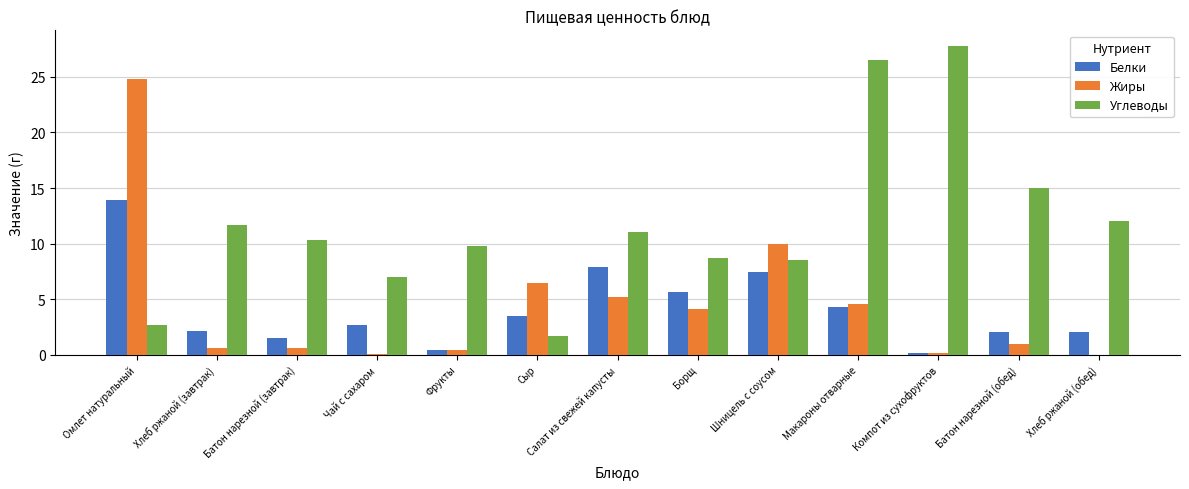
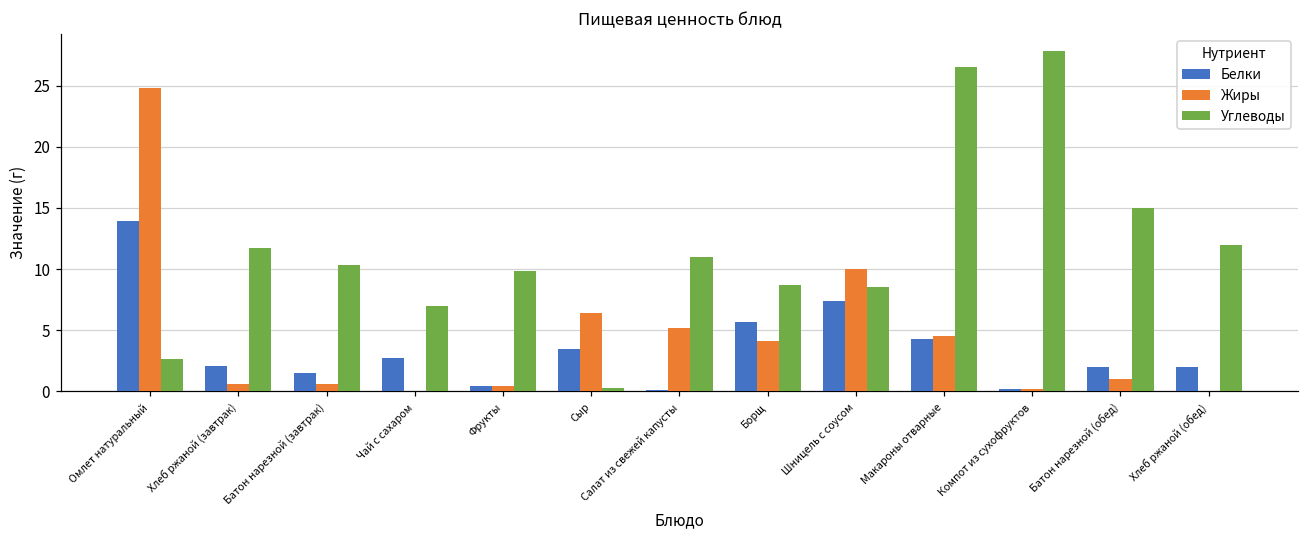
  {
    "Белки": {
      "Омлет натуральный": 13.9,
      "Хлеб ржаной (завтрак)": 2.1,
      "Батон нарезной (завтрак)": 1.5,
      "Чай с сахаром": 2.7,
      "Фрукты": 0.4,
      "Сыр": 3.5,
-     "Салат из свежей капусты": 7.9,
+     "Салат из свежей капусты": 0.1,
      "Борщ": 5.6,
      "Шницель с соусом": 7.4,
      "Макароны отварные": 4.3,
      "Батон нарезной (обед)": 2.0,
      "Хлеб ржаной (обед)": 2.0
    },
    "Жиры": {
      "Омлет натуральный": 24.8,
      "Хлеб ржаной (завтрак)": 0.6,
      "Батон нарезной (завтрак)": 0.6,
      "Фрукты": 0.4,
      "Сыр": 6.4,
      "Салат из свежей капусты": 5.2,
      "Борщ": 4.1,
      "Шницель с соусом": 10.0,
      "Макароны отварные": 4.5,
      "Батон нарезной (обед)": 1.0,
      "Хлеб ржаной (обед)": 0.0
    },
    "Углеводы": {
      "Омлет натуральный": 2.6,
      "Хлеб ржаной (завтрак)": 11.7,
      "Батон нарезной (завтрак)": 10.3,
      "Чай с сахаром": 7.0,
      "Фрукты": 9.8,
-     "Сыр": 1.6,
+     "Сыр": 0.3,
      "Салат из свежей капусты": 11.0,
      "Борщ": 8.7,
      "Шницель с соусом": 8.5,
      "Макароны отварные": 26.5,
      "Компот из сухофруктов": 27.8,
      "Батон нарезной (обед)": 15.0,
      "Хлеб ржаной (обед)": 12.0
    }
  }
